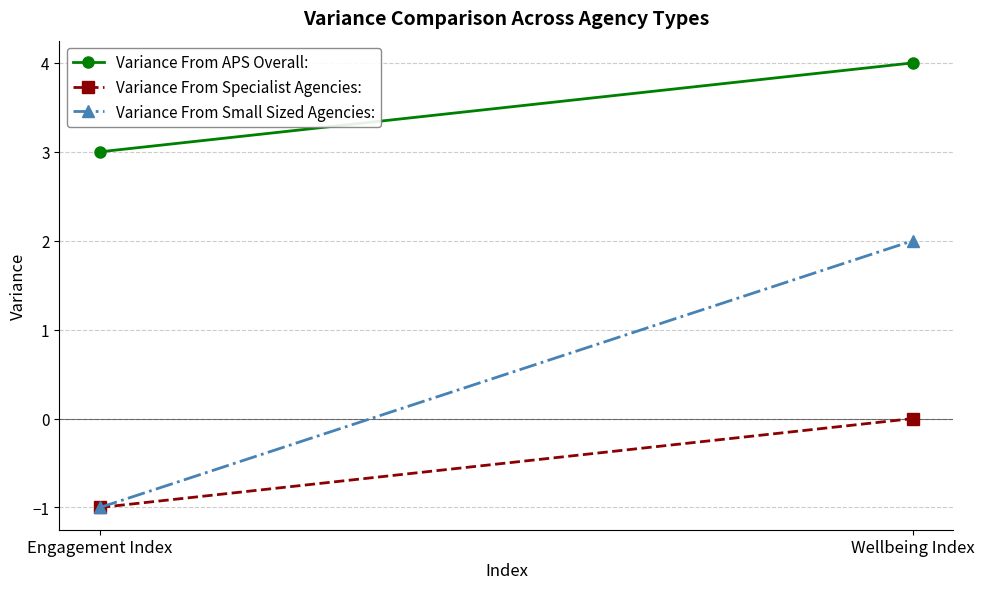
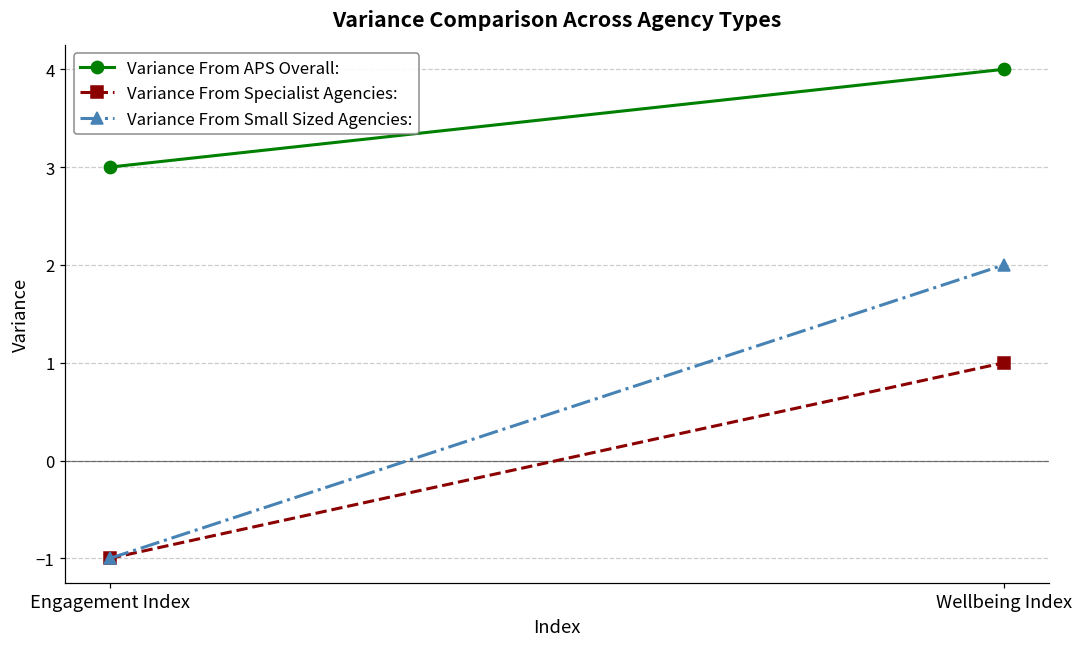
  {
    "Variance From APS Overall:": {
      "Engagement Index": 3,
      "Wellbeing Index": 4
    },
    "Variance From Specialist Agencies:": {
-     "Wellbeing Index": 0
+     "Wellbeing Index": 1
    },
    "Variance From Small Sized Agencies:": {
      "Wellbeing Index": 2
    }
  }
